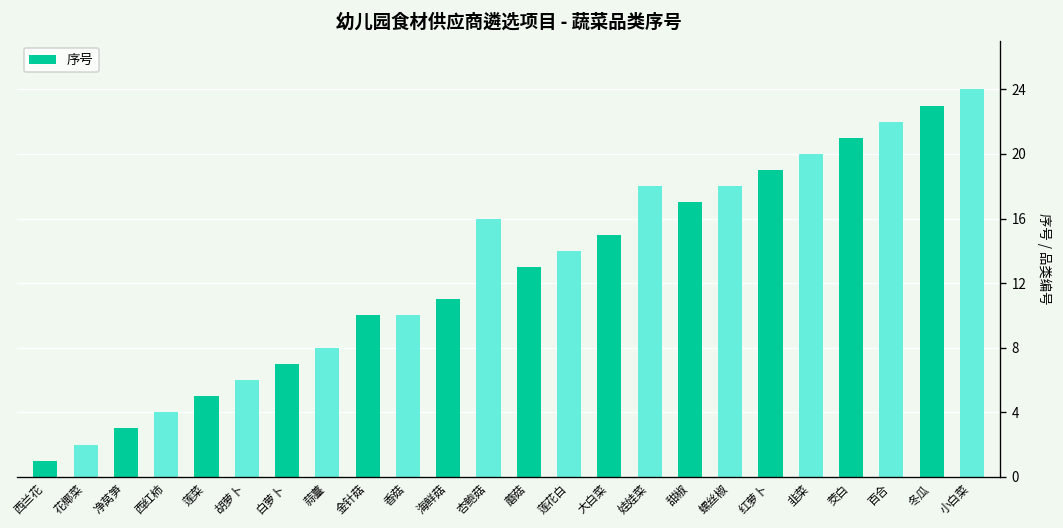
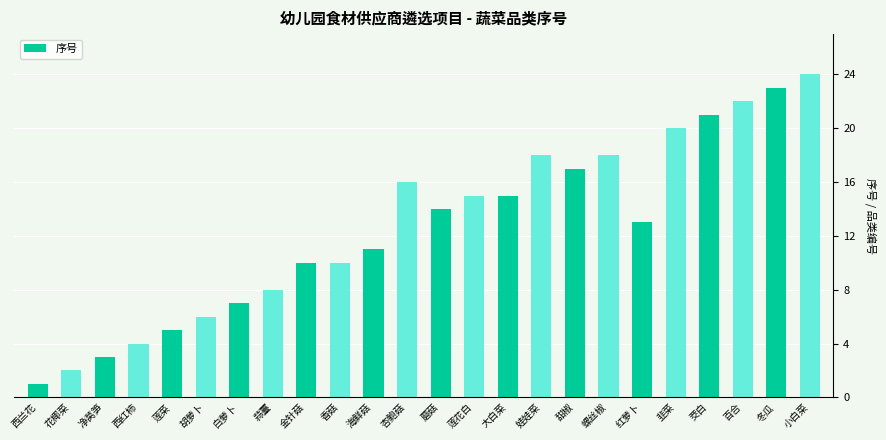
  {
    "西兰花": 1,
    "花椰菜": 2,
    "净莴笋": 3,
    "西红柿": 4,
    "莲菜": 5,
    "胡萝卜": 6,
    "白萝卜": 7,
    "蒜薹": 8,
    "金针菇": 10,
    "香菇": 10,
    "海鲜菇": 11,
    "杏鲍菇": 16,
-   "蘑菇": 13,
-   "莲花白": 14,
+   "蘑菇": 14,
+   "莲花白": 15,
    "大白菜": 15,
    "娃娃菜": 18,
    "甜椒": 17,
    "螺丝椒": 18,
-   "红萝卜": 19,
+   "红萝卜": 13,
    "韭菜": 20,
    "茭白": 21,
    "百合": 22,
    "冬瓜": 23,
    "小白菜": 24
  }
